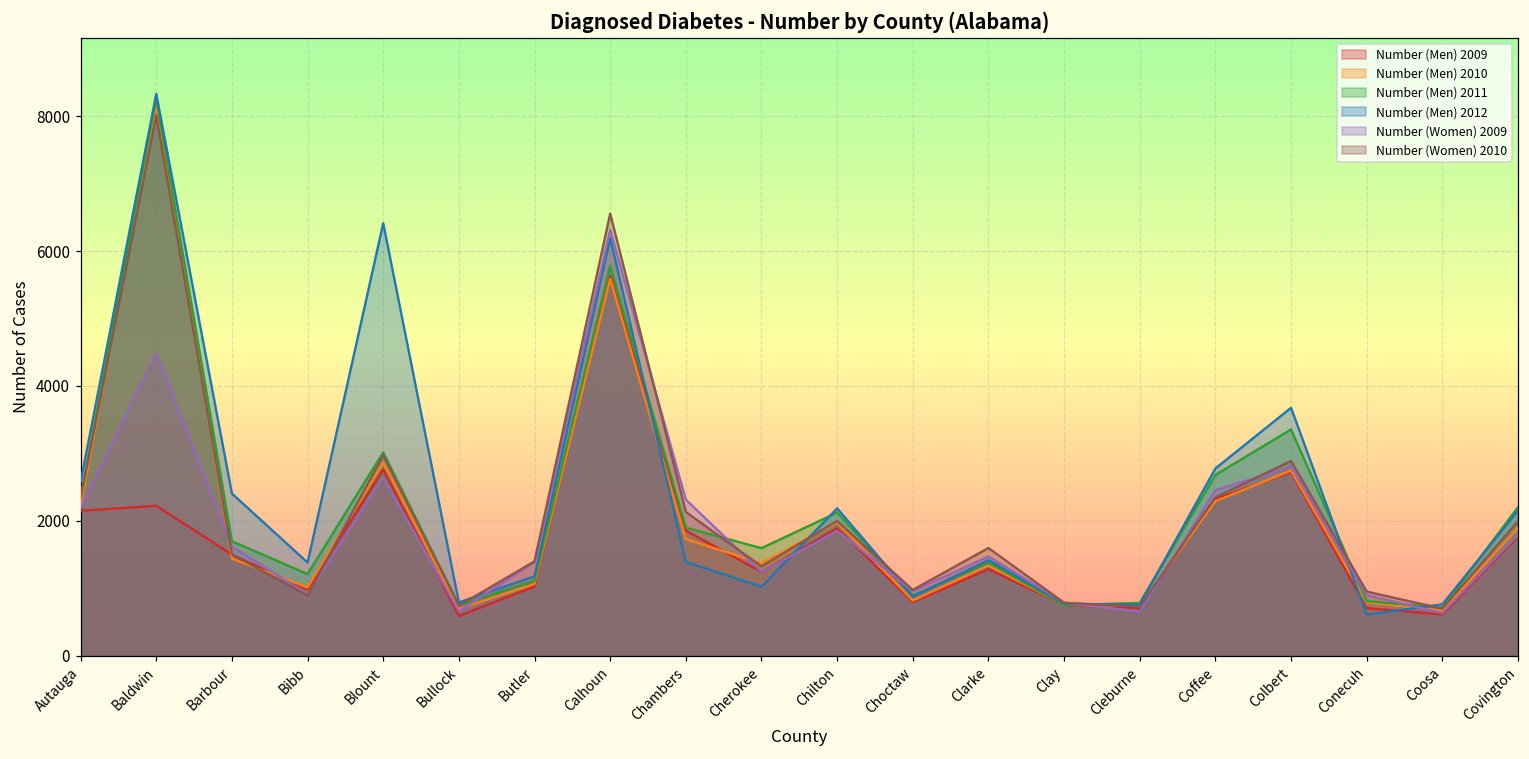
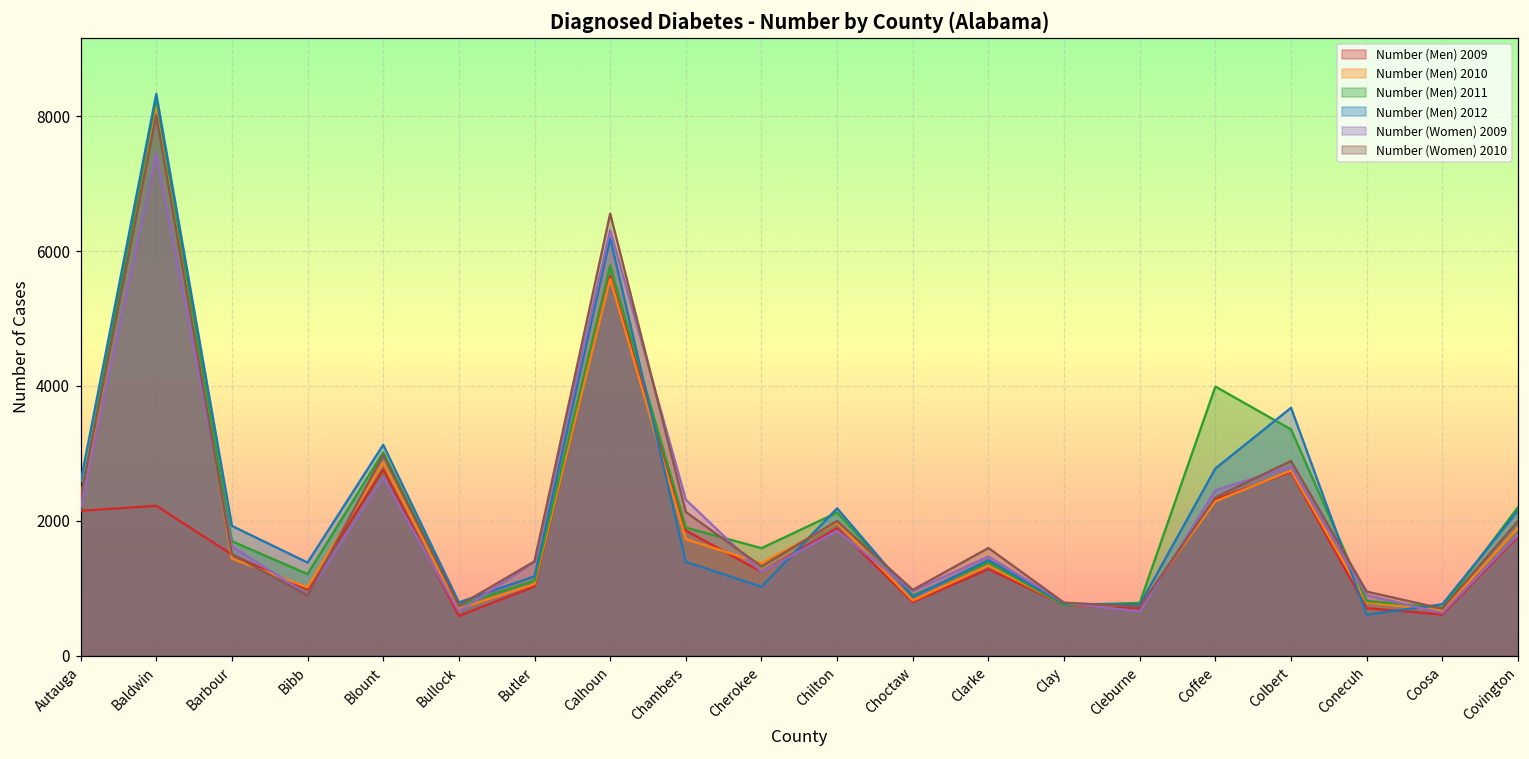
  {
    "Number (Men) 2011": {
      "Baldwin": 8300,
      "Barbour": 1700,
      "Bibb": 1200,
      "Butler": 1100,
      "Calhoun": 5800,
      "Chambers": 1900,
      "Cherokee": 1600,
      "Chilton": 2100,
-     "Coffee": 2700,
+     "Coffee": 4000,
      "Colbert": 3400,
      "Covington": 2200
    },
    "Number (Men) 2012": {
      "Autauga": 2600,
      "Baldwin": 8300,
-     "Barbour": 2400,
+     "Barbour": 1900,
      "Bibb": 1400,
-     "Blount": 6400,
+     "Blount": 3100,
      "Bullock": 800,
      "Butler": 1200,
      "Calhoun": 6200,
      "Chambers": 1400,
      "Cherokee": 1000,
      "Chilton": 2200,
      "Coffee": 2800,
      "Colbert": 3700,
      "Conecuh": 600,
      "Coosa": 800,
      "Covington": 2200
    },
    "Number (Women) 2009": {
-     "Baldwin": 4500,
+     "Baldwin": 7500,
      "Barbour": 1600,
      "Blount": 2600,
      "Calhoun": 6300,
      "Chambers": 2300,
      "Clarke": 1500,
      "Cleburne": 700,
      "Coffee": 2500,
      "Colbert": 2800,
      "Conecuh": 900
    }
  }
